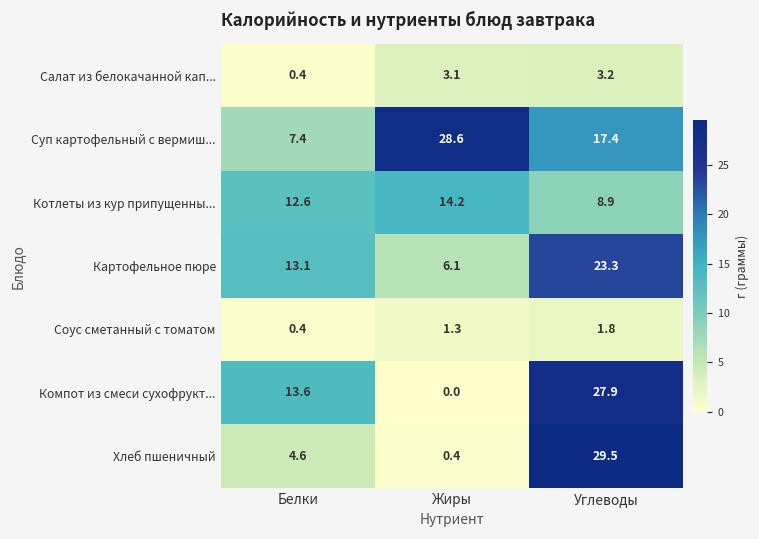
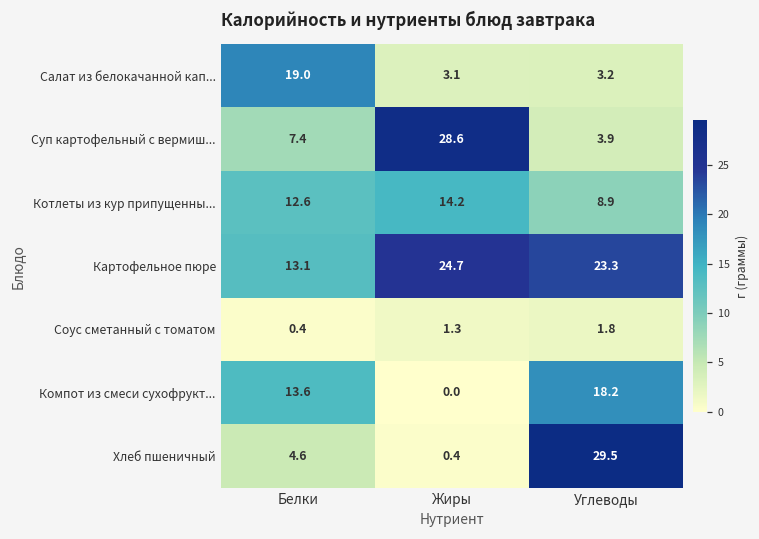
  {
    "Салат из белокачанной кап...": {
-     "Белки": 0.4,
+     "Белки": 19.0,
      "Жиры": 3.1,
      "Углеводы": 3.2
    },
    "Суп картофельный с вермиш...": {
      "Белки": 7.4,
      "Жиры": 28.6,
-     "Углеводы": 17.4
+     "Углеводы": 3.9
    },
    "Котлеты из кур припущенны...": {
      "Белки": 12.6,
      "Жиры": 14.2,
      "Углеводы": 8.9
    },
    "Картофельное пюре": {
      "Белки": 13.1,
-     "Жиры": 6.1,
+     "Жиры": 24.7,
      "Углеводы": 23.3
    },
    "Соус сметанный с томатом": {
      "Белки": 0.4,
      "Жиры": 1.3,
      "Углеводы": 1.8
    },
    "Компот из смеси сухофрукт...": {
      "Белки": 13.6,
      "Жиры": 0.0,
-     "Углеводы": 27.9
+     "Углеводы": 18.2
    },
    "Хлеб пшеничный": {
      "Белки": 4.6,
      "Жиры": 0.4,
      "Углеводы": 29.5
    }
  }
